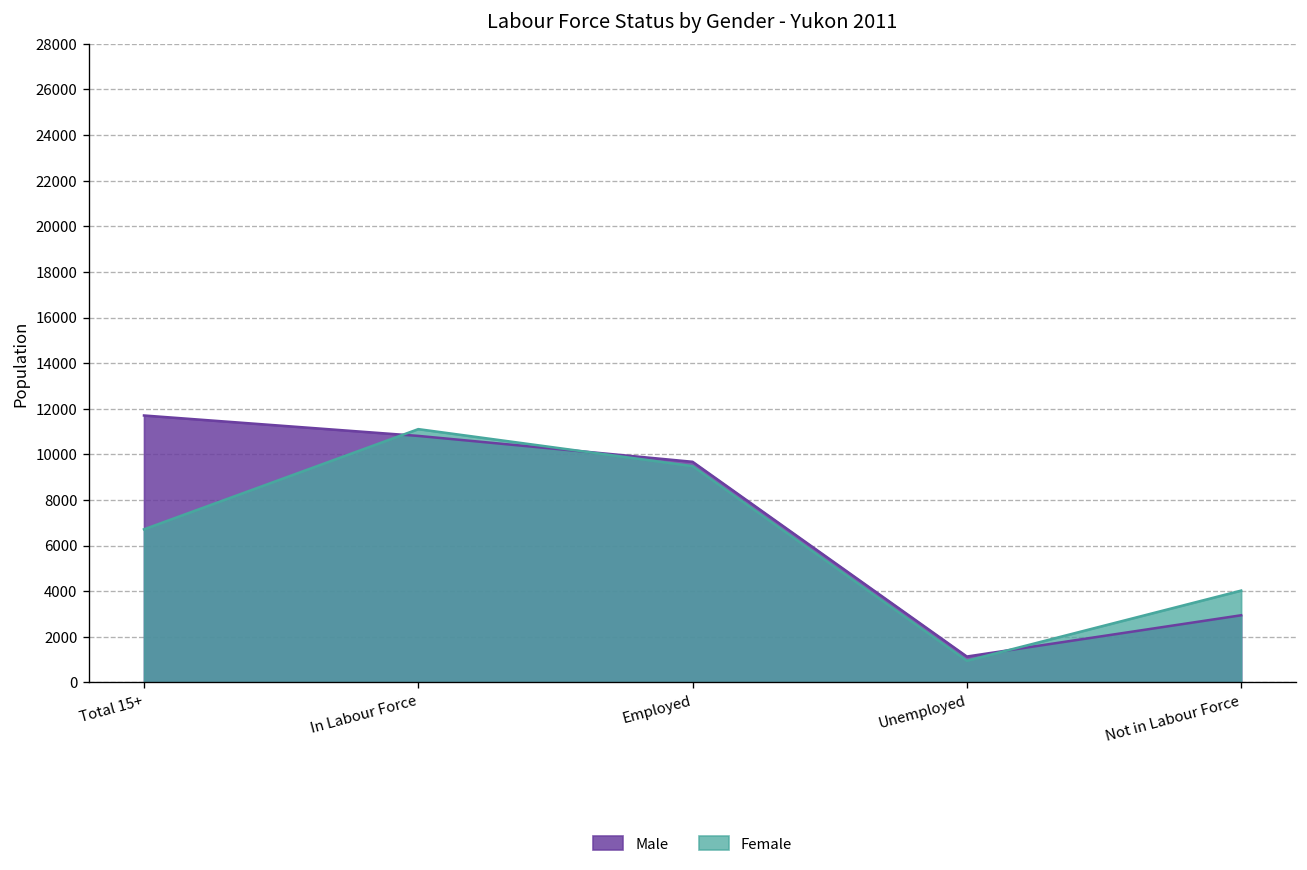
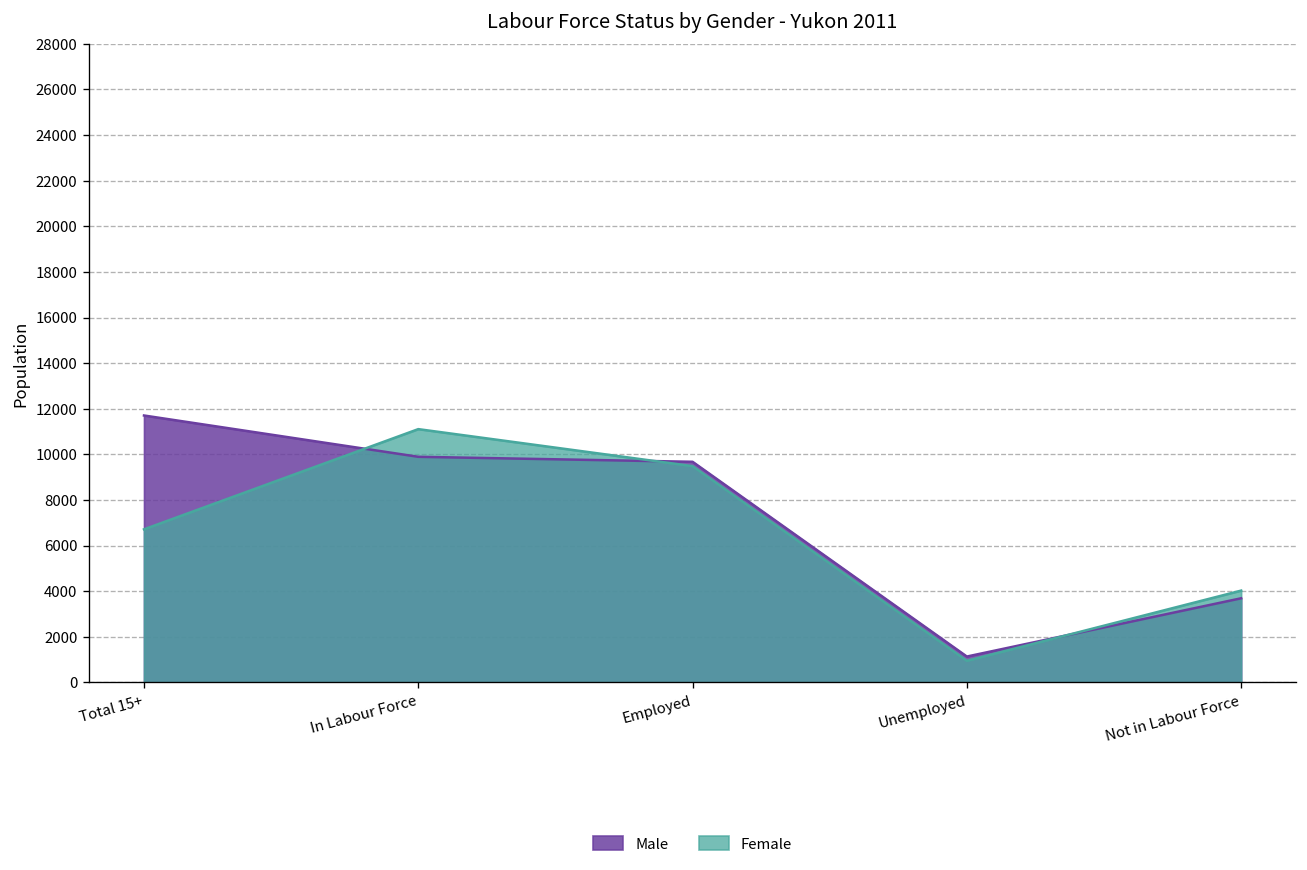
  {
    "Male": {
      "Total 15+": 11700,
-     "In Labour Force": 10800,
+     "In Labour Force": 9900,
      "Employed": 9700,
      "Unemployed": 1100,
-     "Not in Labour Force": 2900
+     "Not in Labour Force": 3700
    },
    "Female": {
      "Total 15+": 6700,
      "In Labour Force": 11100,
      "Employed": 9500,
      "Unemployed": 1000,
      "Not in Labour Force": 4000
    }
  }
